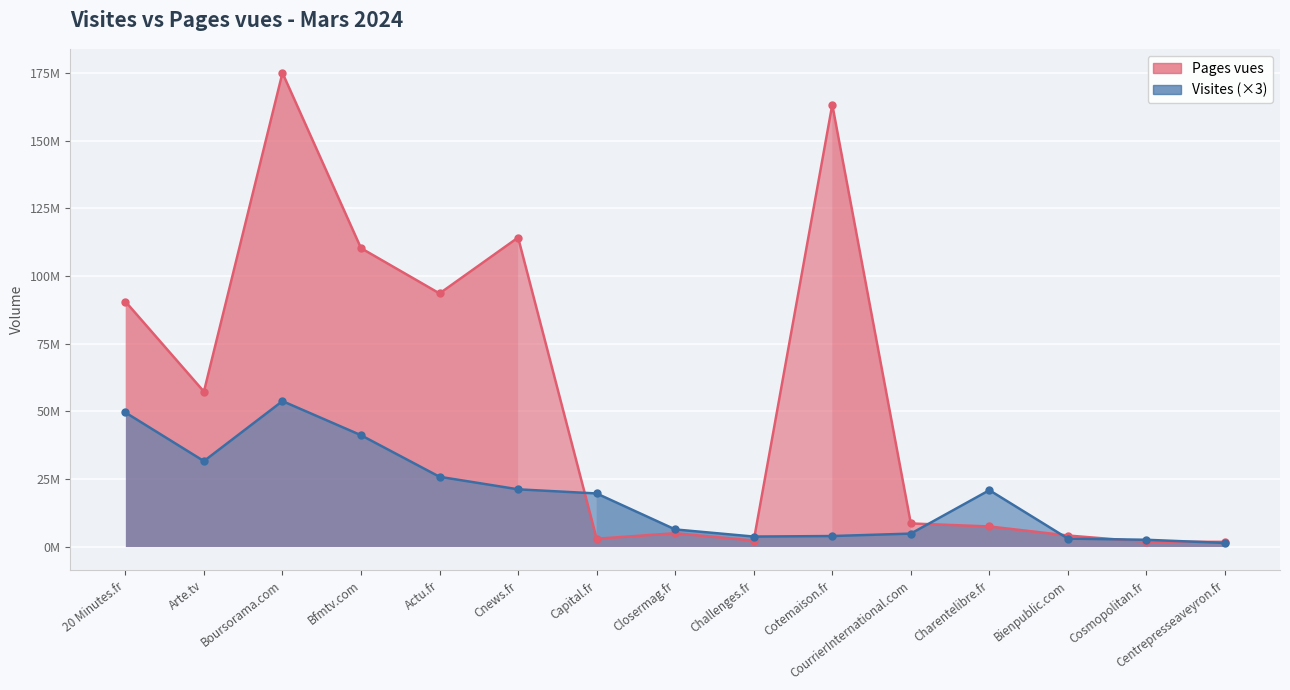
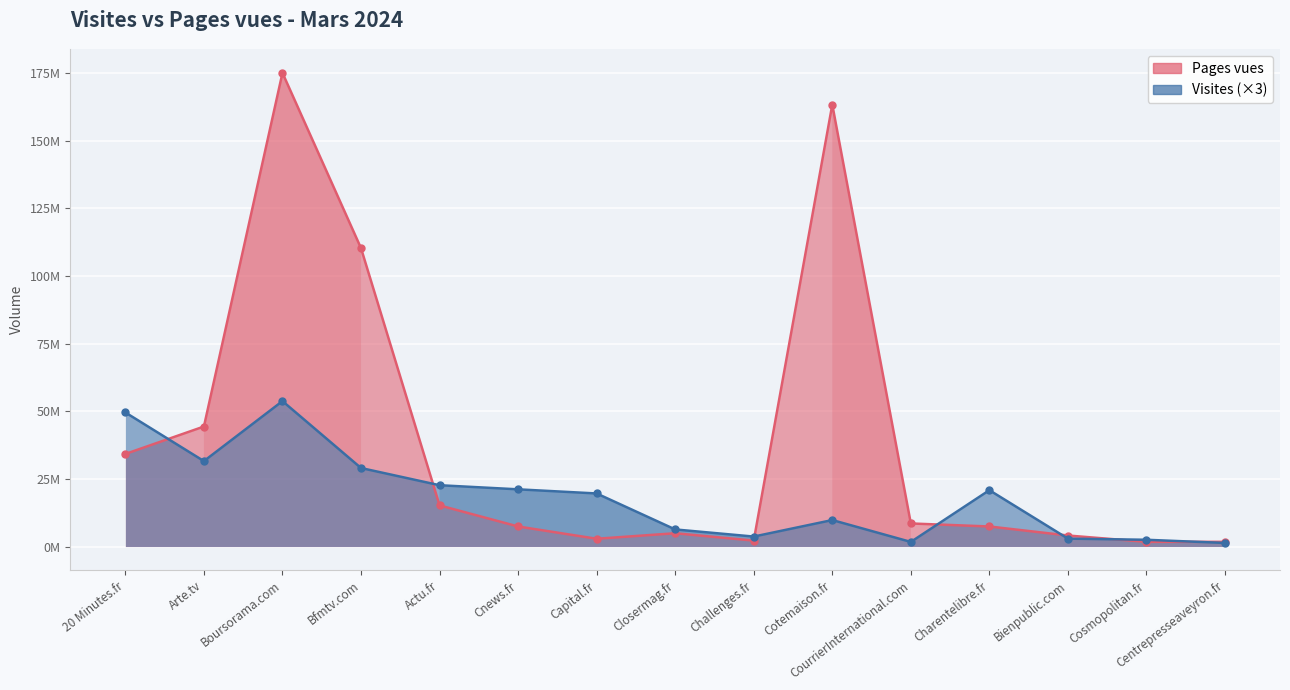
  {
    "Pages vues": {
-     "20 Minutes.fr": 91000000,
-     "Arte.tv": 57000000,
+     "20 Minutes.fr": 34000000,
+     "Arte.tv": 44000000,
      "Boursorama.com": 175000000,
      "Bfmtv.com": 110000000,
-     "Actu.fr": 94000000,
-     "Cnews.fr": 114000000,
+     "Actu.fr": 15000000,
+     "Cnews.fr": 7000000,
      "Capital.fr": 3000000,
      "Closermag.fr": 5000000,
      "Challenges.fr": 2000000,
      "Cotemaison.fr": 163000000,
      "CourrierInternational.com": 9000000,
      "Charentelibre.fr": 7000000,
      "Bienpublic.com": 4000000
    },
    "Visites (×3)": {
      "20 Minutes.fr": 50000000,
      "Arte.tv": 32000000,
      "Boursorama.com": 54000000,
-     "Bfmtv.com": 41000000,
-     "Actu.fr": 26000000,
+     "Bfmtv.com": 29000000,
+     "Actu.fr": 23000000,
      "Cnews.fr": 21000000,
      "Capital.fr": 20000000,
      "Closermag.fr": 6000000,
      "Challenges.fr": 4000000,
-     "Cotemaison.fr": 4000000,
-     "CourrierInternational.com": 5000000,
+     "Cotemaison.fr": 10000000,
+     "CourrierInternational.com": 2000000,
      "Charentelibre.fr": 21000000,
      "Bienpublic.com": 3000000
    }
  }
